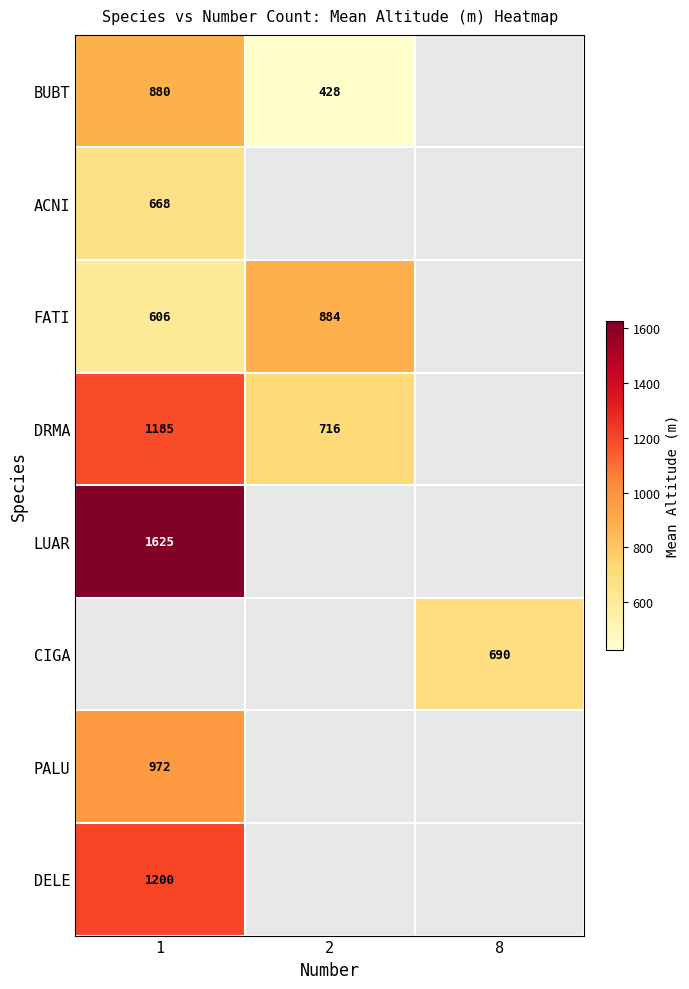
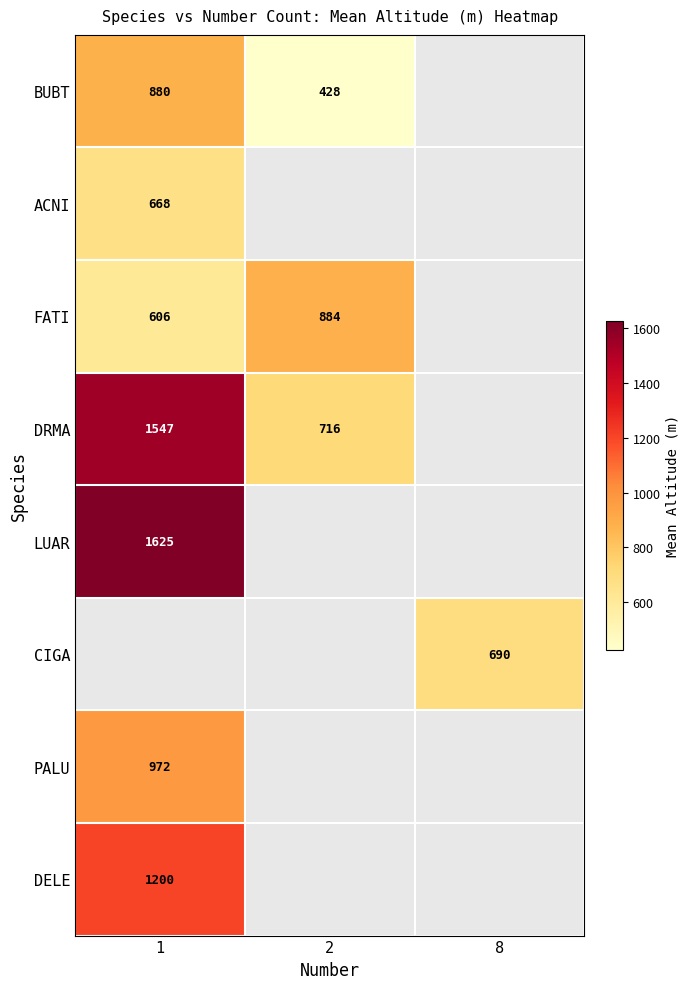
  {
    "BUBT": {
      "1": 880,
      "2": 428
    },
    "ACNI": {
      "1": 668
    },
    "FATI": {
      "1": 606,
      "2": 884
    },
    "DRMA": {
-     "1": 1185,
+     "1": 1547,
      "2": 716
    },
    "LUAR": {
      "1": 1625
    },
    "CIGA": {
      "8": 690
    },
    "PALU": {
      "1": 972
    },
    "DELE": {
      "1": 1200
    }
  }
